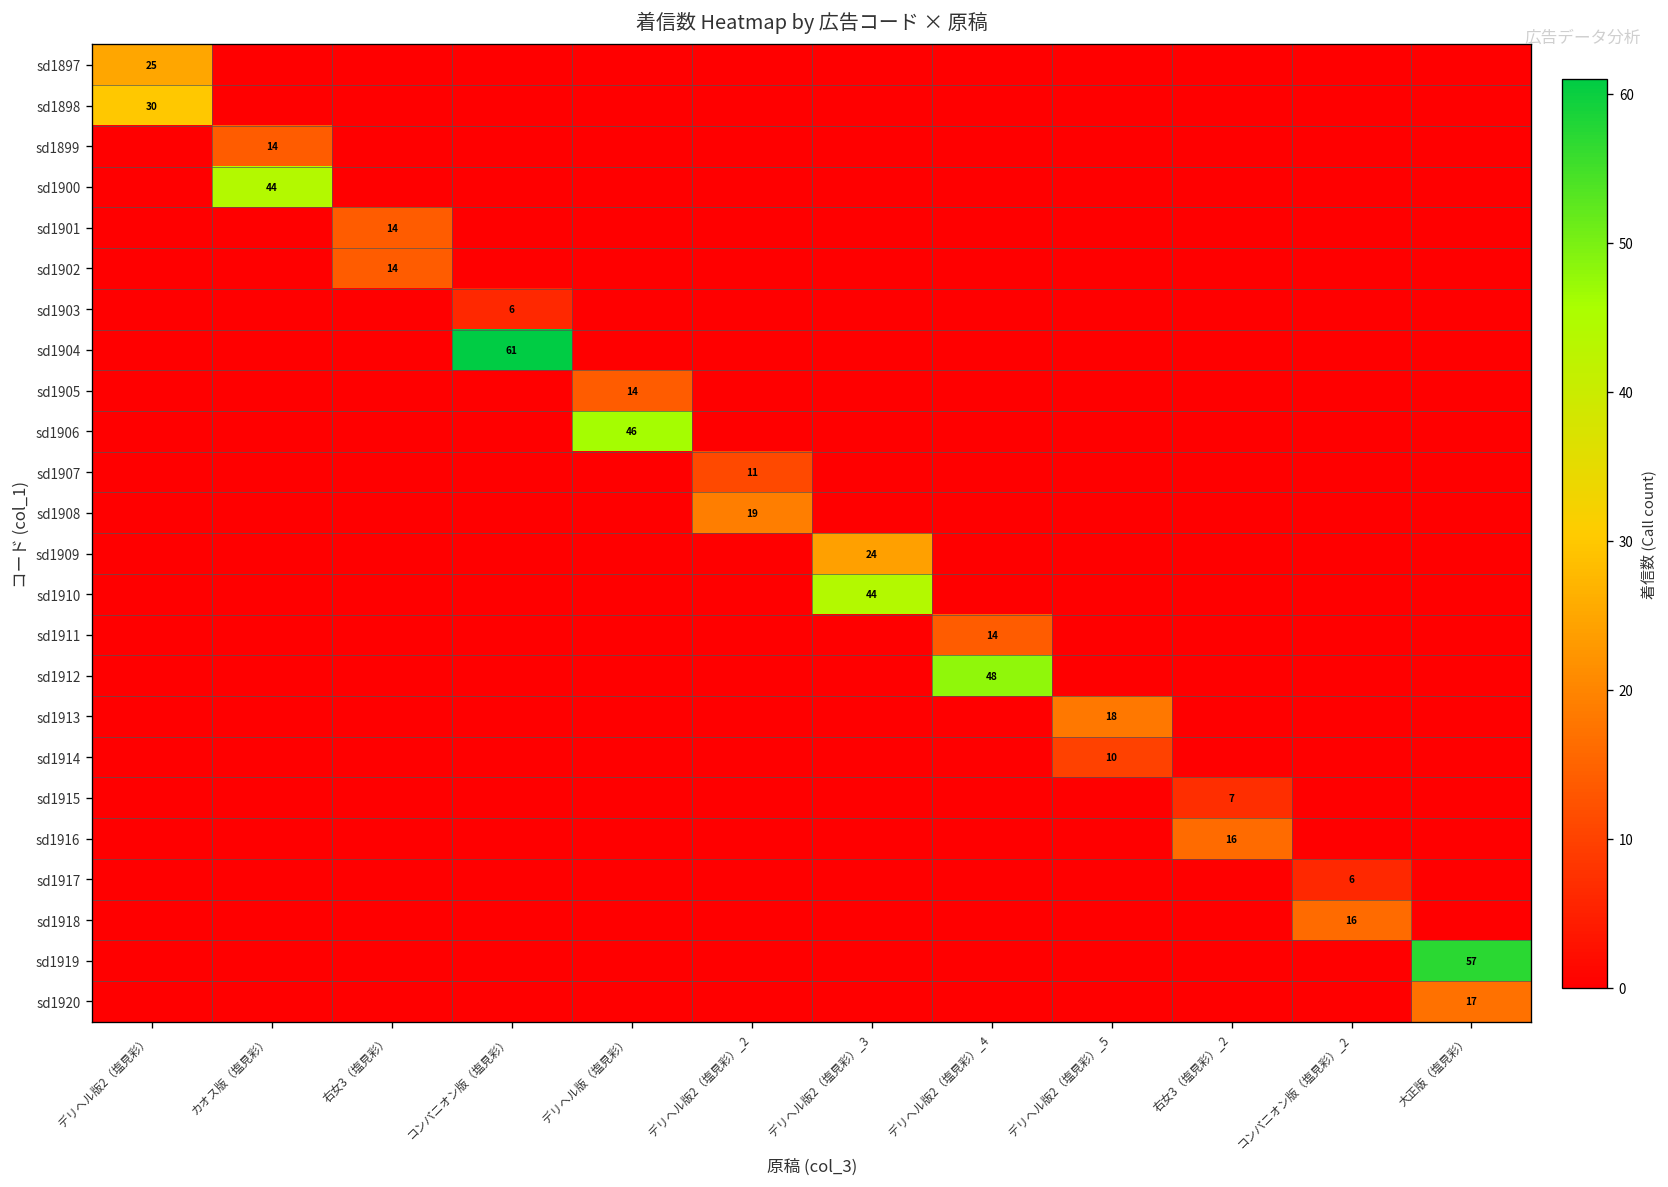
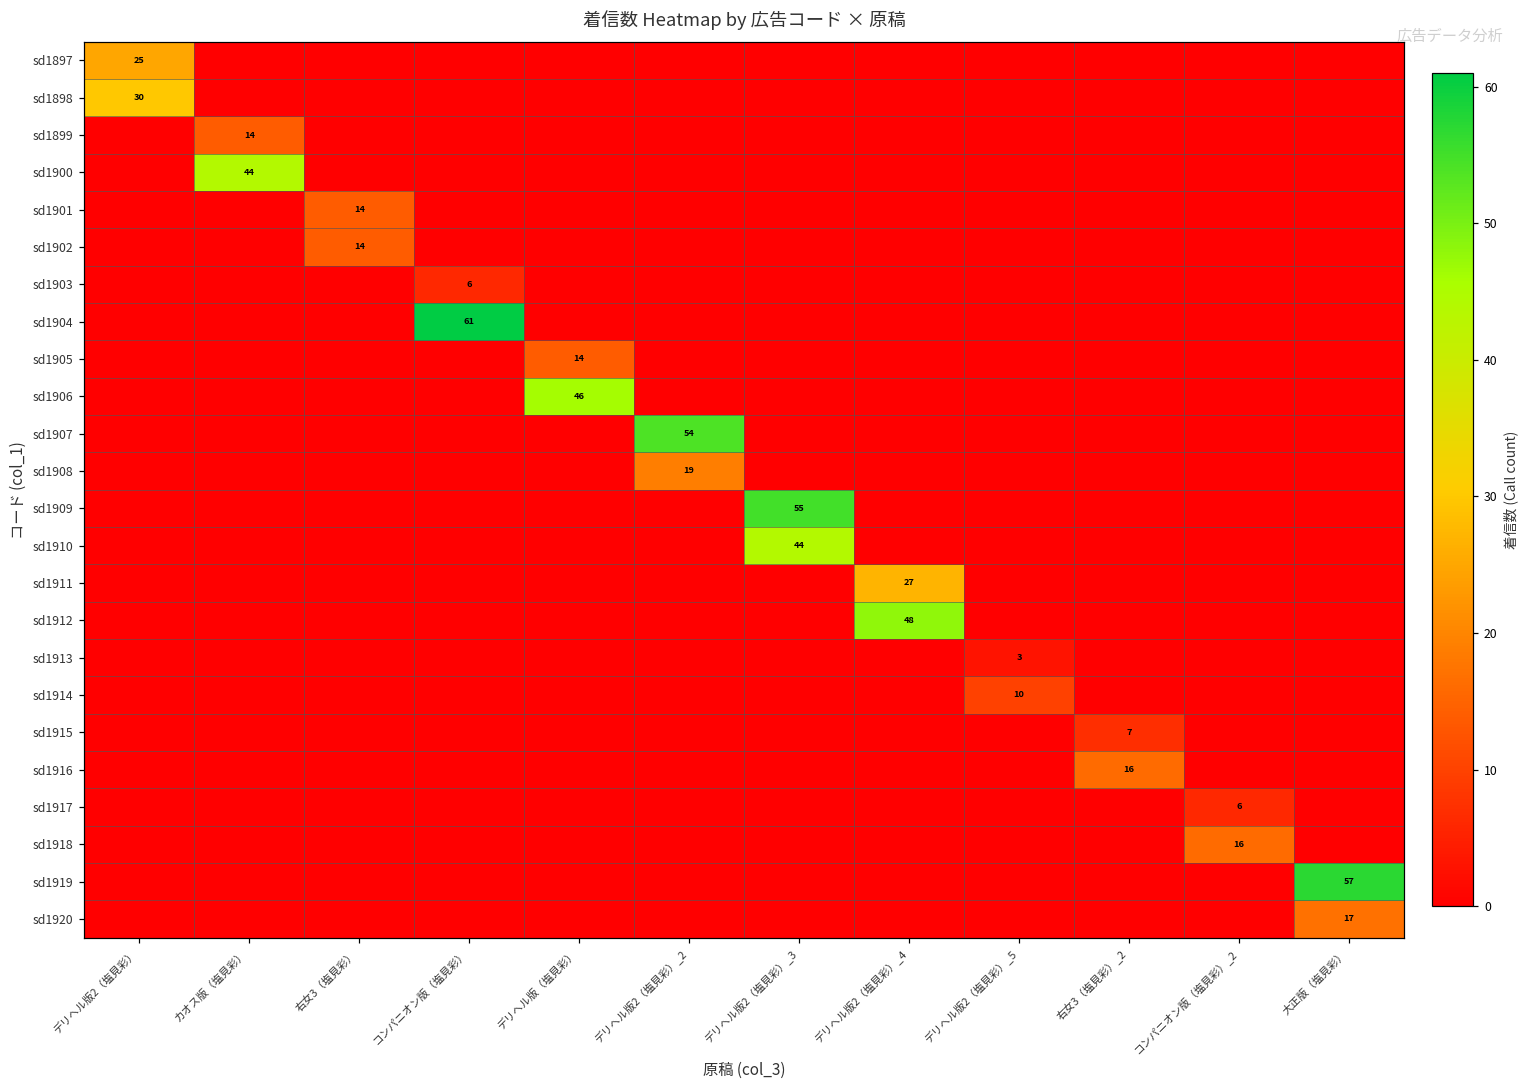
  {
    "sd1897": {
      "デリヘル版2（塩見彩）": 25
    },
    "sd1898": {
      "デリヘル版2（塩見彩）": 30
    },
    "sd1899": {
      "カオス版（塩見彩）": 14
    },
    "sd1900": {
      "カオス版（塩見彩）": 44
    },
    "sd1901": {
      "右女3（塩見彩）": 14
    },
    "sd1902": {
      "右女3（塩見彩）": 14
    },
    "sd1903": {
      "コンパニオン版（塩見彩）": 6
    },
    "sd1904": {
      "コンパニオン版（塩見彩）": 61
    },
    "sd1905": {
      "デリヘル版（塩見彩）": 14
    },
    "sd1906": {
      "デリヘル版（塩見彩）": 46
    },
    "sd1907": {
-     "デリヘル版2（塩見彩）_2": 11
+     "デリヘル版2（塩見彩）_2": 54
    },
    "sd1908": {
      "デリヘル版2（塩見彩）_2": 19
    },
    "sd1909": {
-     "デリヘル版2（塩見彩）_3": 24
+     "デリヘル版2（塩見彩）_3": 55
    },
    "sd1910": {
      "デリヘル版2（塩見彩）_3": 44
    },
    "sd1911": {
-     "デリヘル版2（塩見彩）_4": 14
+     "デリヘル版2（塩見彩）_4": 27
    },
    "sd1912": {
      "デリヘル版2（塩見彩）_4": 48
    },
    "sd1913": {
-     "デリヘル版2（塩見彩）_5": 18
+     "デリヘル版2（塩見彩）_5": 3
    },
    "sd1914": {
      "デリヘル版2（塩見彩）_5": 10
    },
    "sd1915": {
      "右女3（塩見彩）_2": 7
    },
    "sd1916": {
      "右女3（塩見彩）_2": 16
    },
    "sd1917": {
      "コンパニオン版（塩見彩）_2": 6
    },
    "sd1918": {
      "コンパニオン版（塩見彩）_2": 16
    },
    "sd1919": {
      "大正版（塩見彩）": 57
    },
    "sd1920": {
      "大正版（塩見彩）": 17
    }
  }
